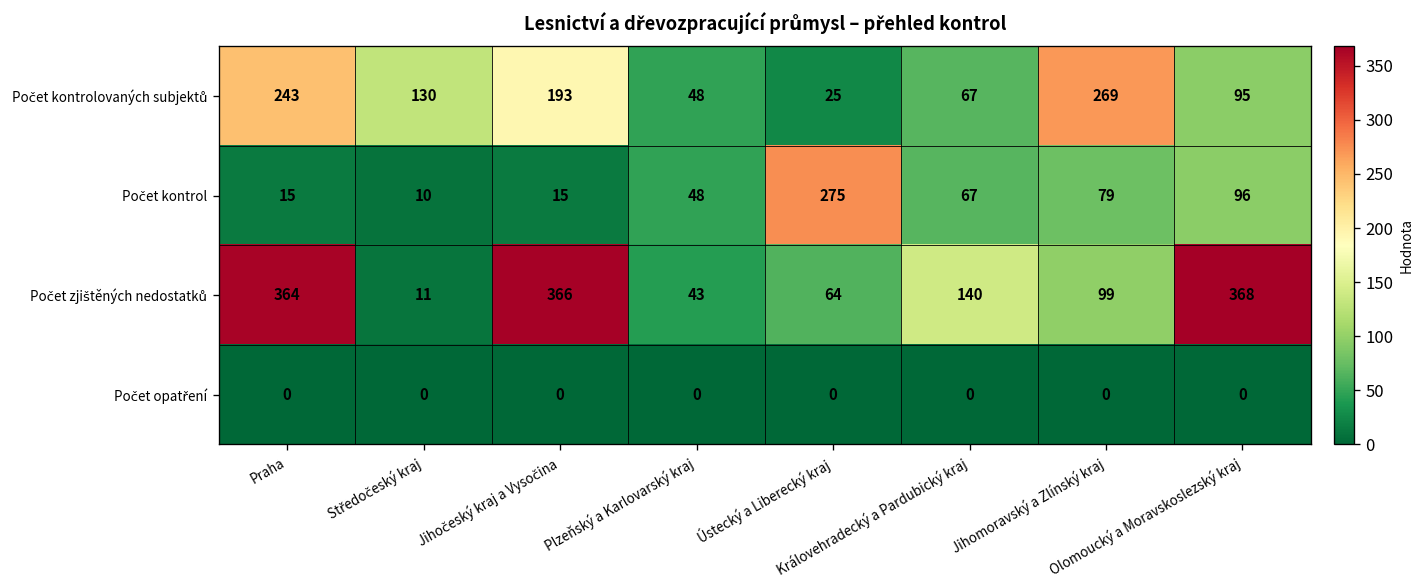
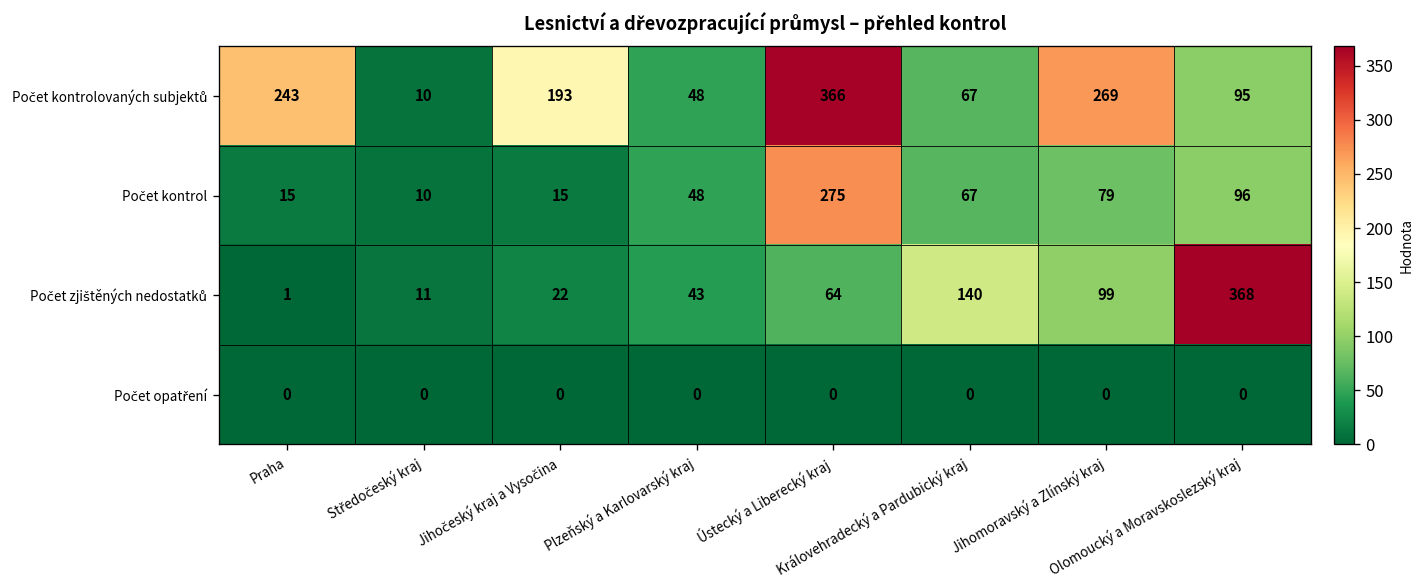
  {
    "Počet kontrolovaných subjektů": {
      "Praha": 243,
-     "Středočeský kraj": 130,
+     "Středočeský kraj": 10,
      "Jihočeský kraj a Vysočina": 193,
      "Plzeňský a Karlovarský kraj": 48,
-     "Ústecký a Liberecký kraj": 25,
+     "Ústecký a Liberecký kraj": 366,
      "Královehradecký a Pardubický kraj": 67,
      "Jihomoravský a Zlínský kraj": 269,
      "Olomoucký a Moravskoslezský kraj": 95
    },
    "Počet kontrol": {
      "Praha": 15,
      "Středočeský kraj": 10,
      "Jihočeský kraj a Vysočina": 15,
      "Plzeňský a Karlovarský kraj": 48,
      "Ústecký a Liberecký kraj": 275,
      "Královehradecký a Pardubický kraj": 67,
      "Jihomoravský a Zlínský kraj": 79,
      "Olomoucký a Moravskoslezský kraj": 96
    },
    "Počet zjištěných nedostatků": {
-     "Praha": 364,
+     "Praha": 1,
      "Středočeský kraj": 11,
-     "Jihočeský kraj a Vysočina": 366,
+     "Jihočeský kraj a Vysočina": 22,
      "Plzeňský a Karlovarský kraj": 43,
      "Ústecký a Liberecký kraj": 64,
      "Královehradecký a Pardubický kraj": 140,
      "Jihomoravský a Zlínský kraj": 99,
      "Olomoucký a Moravskoslezský kraj": 368
    },
    "Počet opatření": {
      "Praha": 0,
      "Středočeský kraj": 0,
      "Jihočeský kraj a Vysočina": 0,
      "Plzeňský a Karlovarský kraj": 0,
      "Ústecký a Liberecký kraj": 0,
      "Královehradecký a Pardubický kraj": 0,
      "Jihomoravský a Zlínský kraj": 0,
      "Olomoucký a Moravskoslezský kraj": 0
    }
  }
